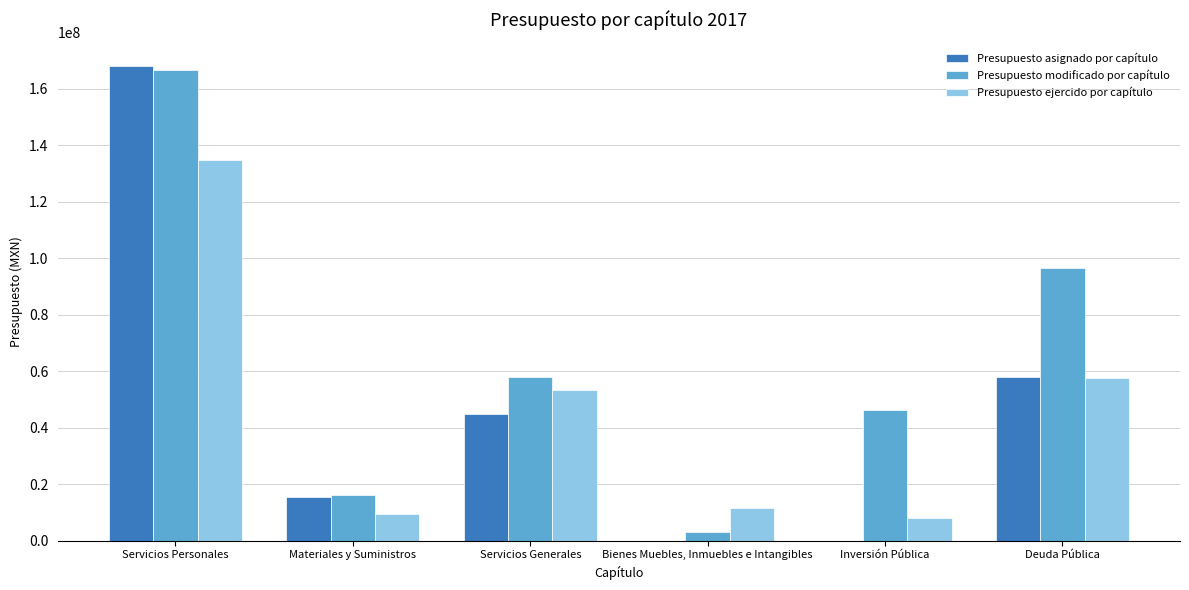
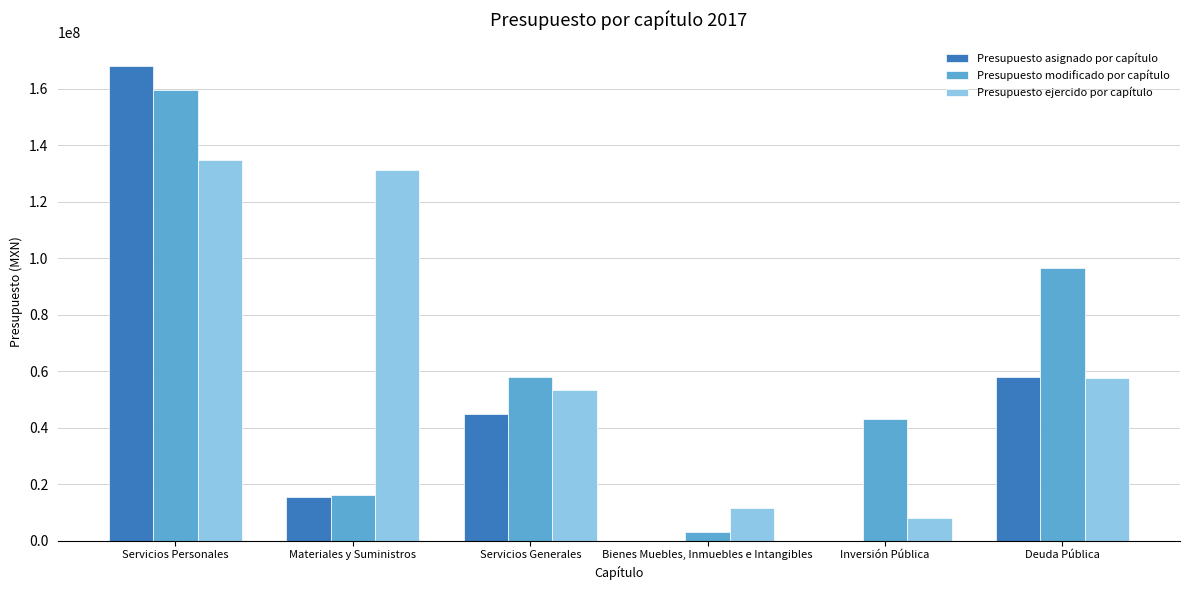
  {
    "Presupuesto asignado por capítulo": {
      "Servicios Personales": 168000000,
      "Materiales y Suministros": 15000000,
      "Servicios Generales": 45000000,
      "Bienes Muebles, Inmuebles e Intangibles": 0,
      "Inversión Pública": 0,
      "Deuda Pública": 58000000
    },
    "Presupuesto modificado por capítulo": {
-     "Servicios Personales": 167000000,
+     "Servicios Personales": 159000000,
      "Materiales y Suministros": 16000000,
      "Servicios Generales": 58000000,
      "Bienes Muebles, Inmuebles e Intangibles": 3000000,
-     "Inversión Pública": 46000000,
+     "Inversión Pública": 43000000,
      "Deuda Pública": 96000000
    },
    "Presupuesto ejercido por capítulo": {
      "Servicios Personales": 135000000,
-     "Materiales y Suministros": 10000000,
+     "Materiales y Suministros": 131000000,
      "Servicios Generales": 53000000,
      "Bienes Muebles, Inmuebles e Intangibles": 12000000,
      "Inversión Pública": 8000000,
      "Deuda Pública": 58000000
    }
  }
